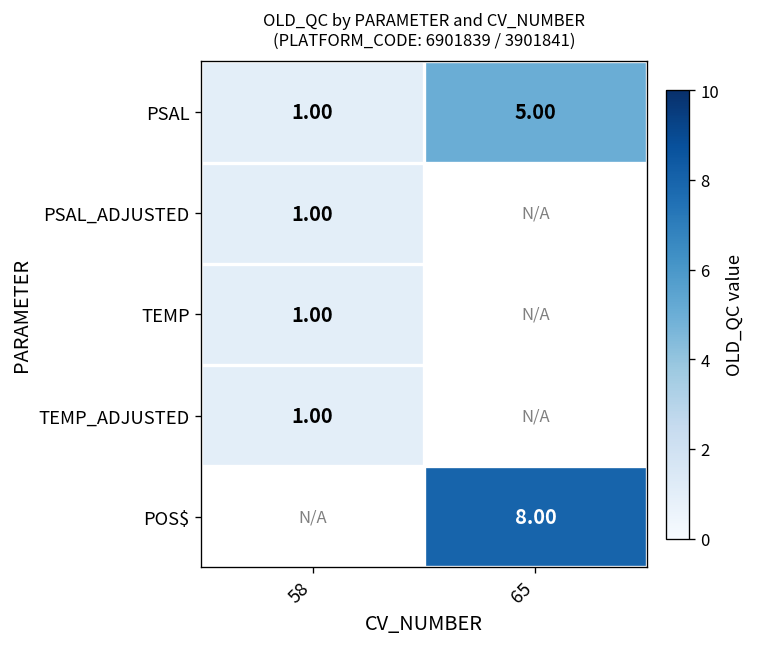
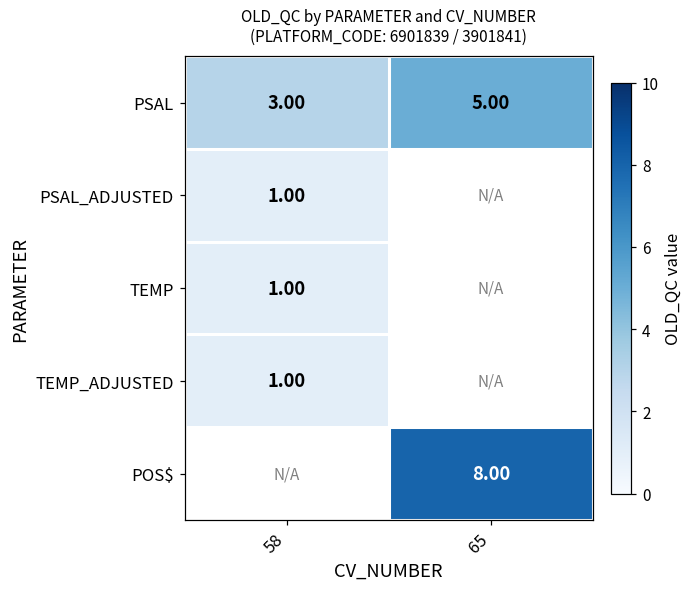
  {
    "PSAL": {
-     "58": 1.00,
+     "58": 3.00,
      "65": 5.00
    },
    "PSAL_ADJUSTED": {
      "58": 1.00
    },
    "TEMP": {
      "58": 1.00
    },
    "TEMP_ADJUSTED": {
      "58": 1.00
    },
    "POS$": {
      "65": 8.00
    }
  }
